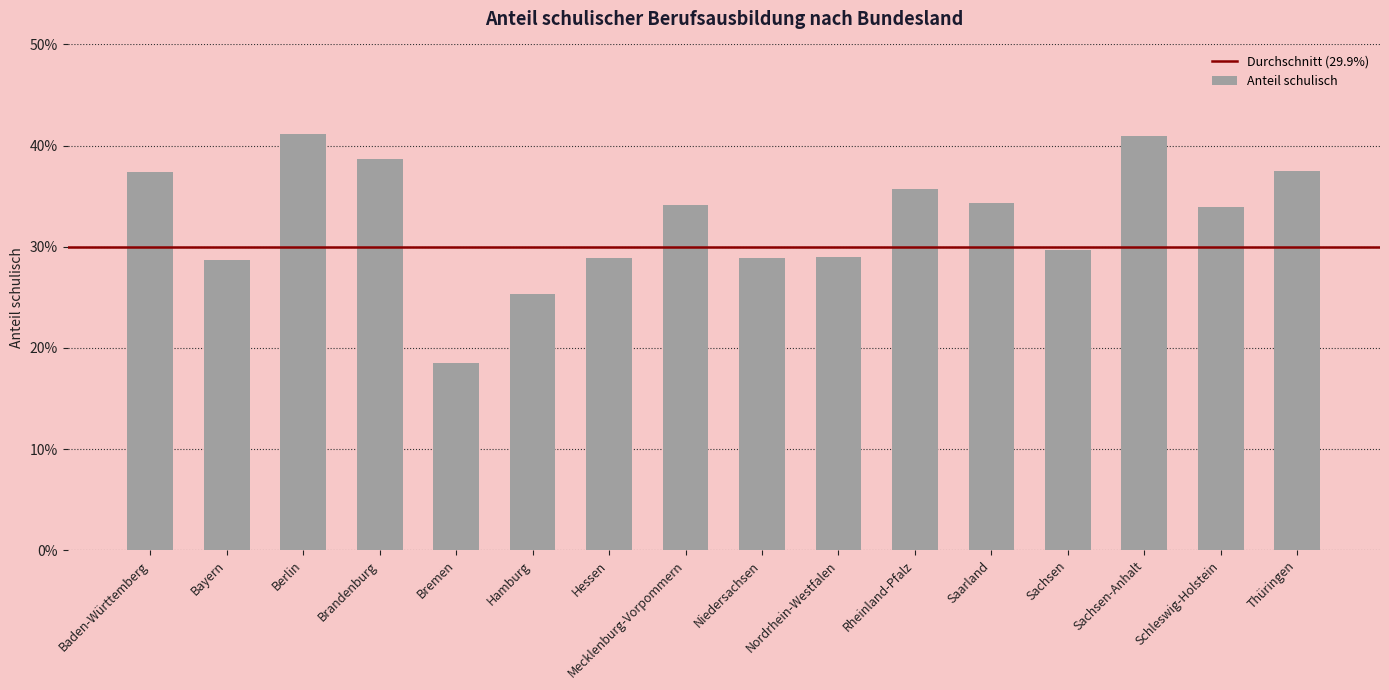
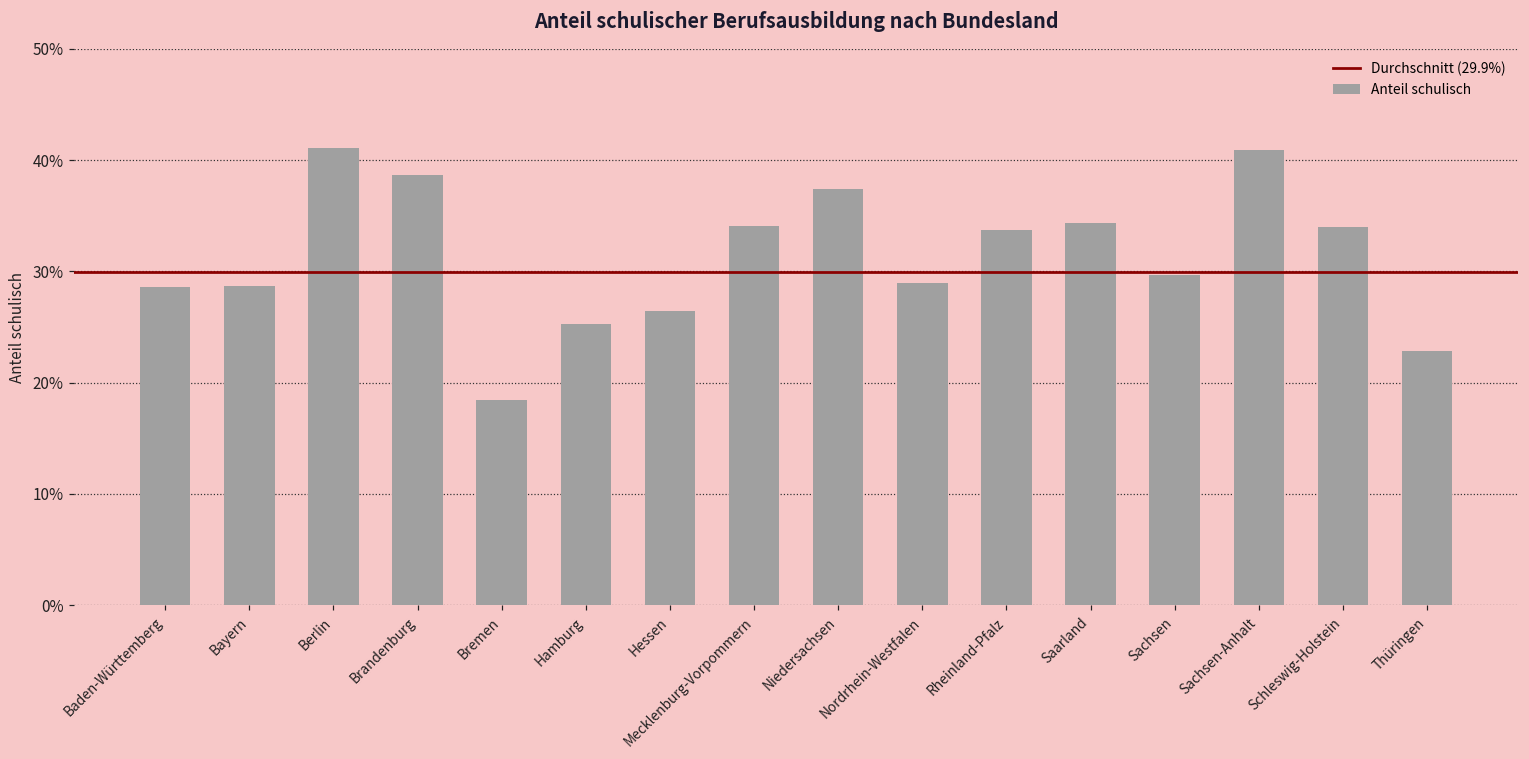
  {
-   "Baden-Württemberg": "37.4%",
+   "Baden-Württemberg": "28.6%",
    "Bayern": "28.7%",
    "Berlin": "41.1%",
    "Brandenburg": "38.7%",
    "Bremen": "18.5%",
    "Hamburg": "25.3%",
-   "Hessen": "28.9%",
+   "Hessen": "26.4%",
    "Mecklenburg-Vorpommern": "34.1%",
-   "Niedersachsen": "28.9%",
+   "Niedersachsen": "37.4%",
    "Nordrhein-Westfalen": "29.0%",
-   "Rheinland-Pfalz": "35.7%",
+   "Rheinland-Pfalz": "33.8%",
    "Saarland": "34.3%",
    "Sachsen": "29.7%",
    "Sachsen-Anhalt": "40.9%",
    "Schleswig-Holstein": "34.0%",
-   "Thüringen": "37.5%"
+   "Thüringen": "22.9%"
  }
